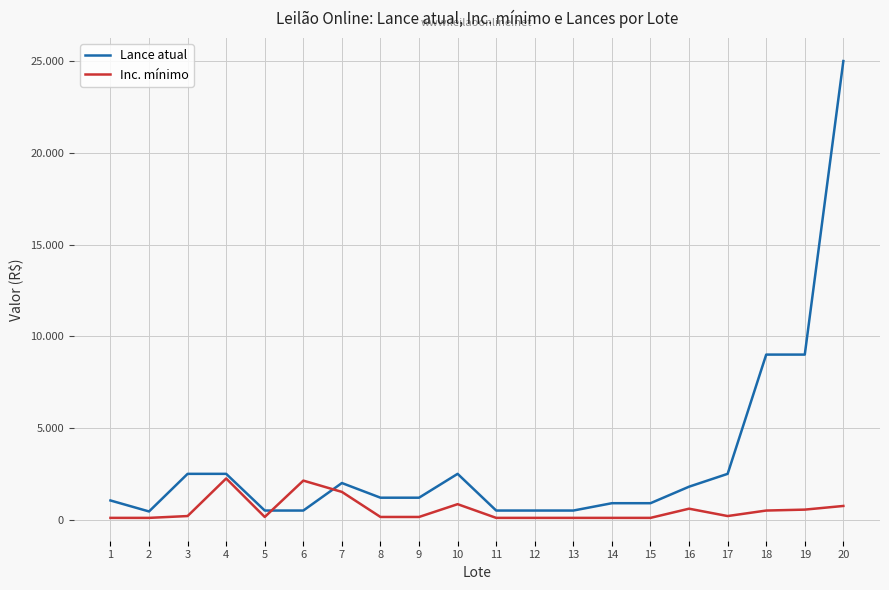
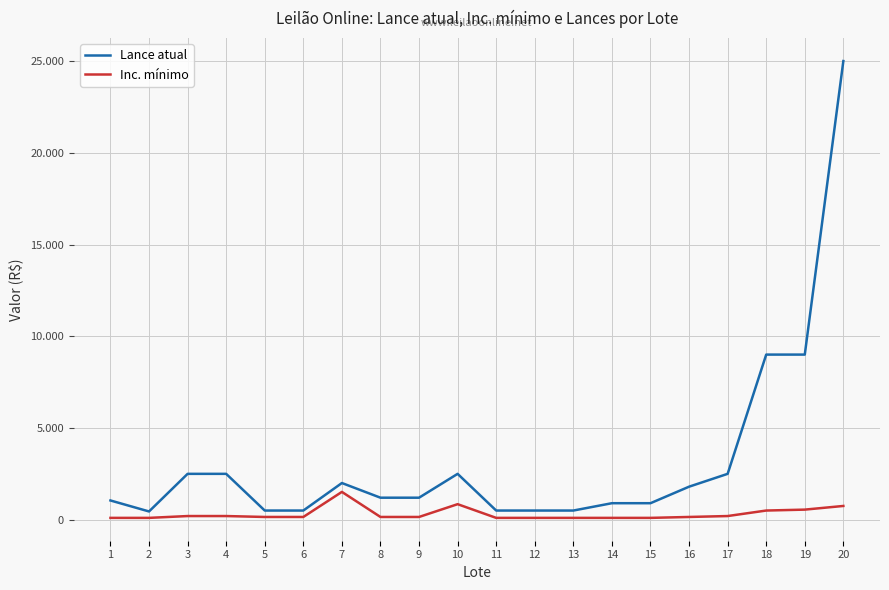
  {
    "Lance atual": {
      "1": 1.0,
      "2": 0.5,
      "3": 2.5,
      "4": 2.5,
      "5": 0.5,
      "6": 0.5,
      "7": 2.0,
      "8": 1.2,
      "9": 1.2,
      "10": 2.5,
      "11": 0.5,
      "12": 0.5,
      "13": 0.5,
      "14": 0.9,
      "15": 0.9,
      "16": 1.8,
      "17": 2.5,
      "18": 9.0,
      "19": 9.0,
      "20": 25.0
    },
    "Inc. mínimo": {
      "1": 0.1,
      "2": 0.1,
      "3": 0.2,
-     "4": 2.2,
+     "4": 0.2,
      "5": 0.2,
-     "6": 2.1,
+     "6": 0.2,
      "7": 1.5,
      "8": 0.2,
      "9": 0.2,
      "10": 0.8,
      "11": 0.1,
      "12": 0.1,
      "13": 0.1,
      "14": 0.1,
      "15": 0.1,
-     "16": 0.6,
+     "16": 0.2,
      "17": 0.2,
      "18": 0.5,
      "19": 0.6,
      "20": 0.8
    }
  }
